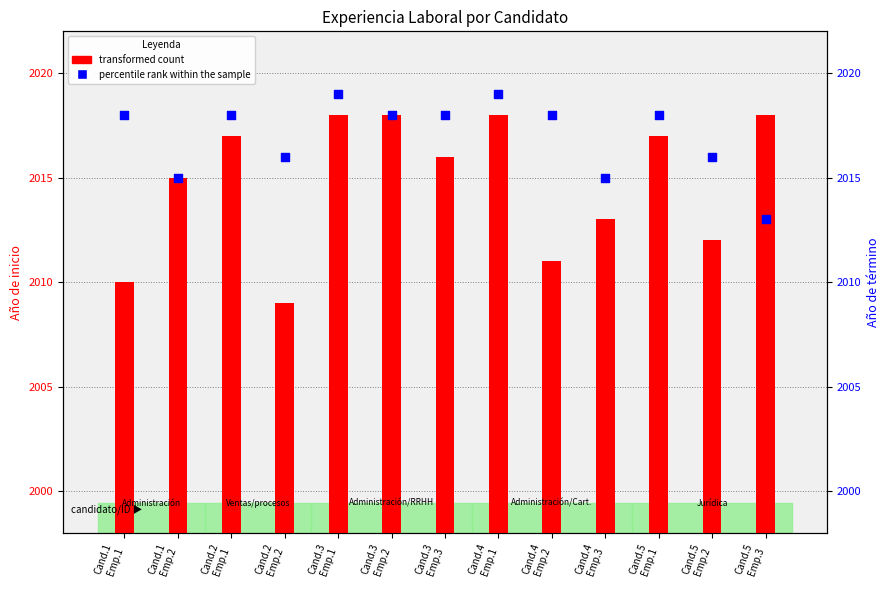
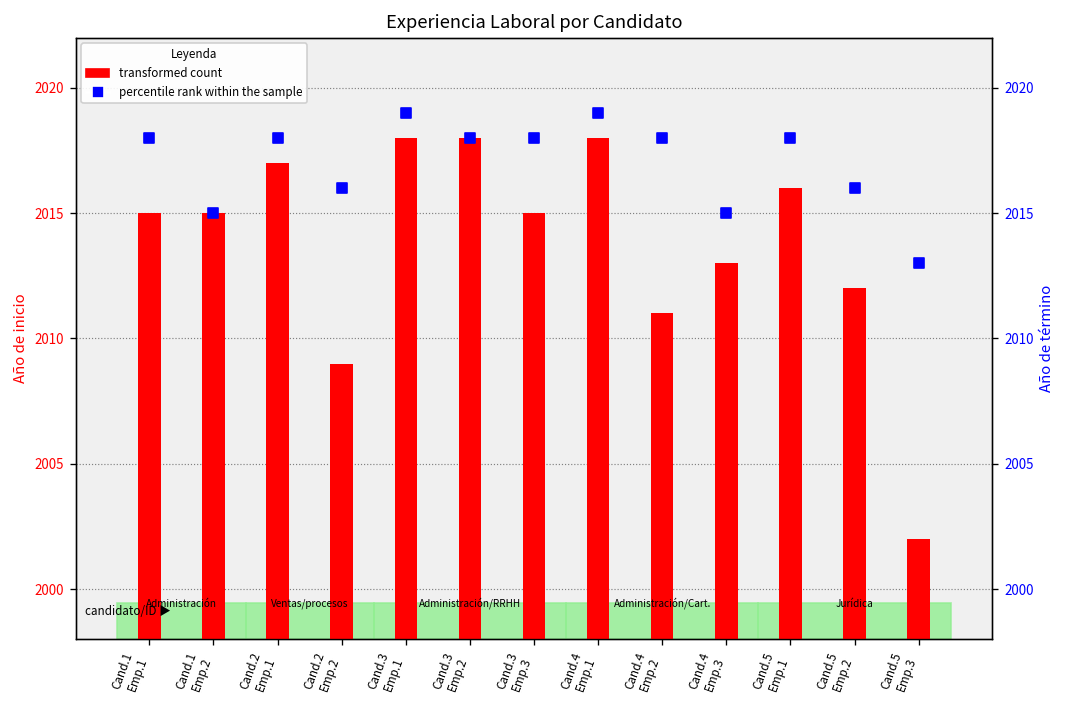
  {
    "transformed count": {
-     "Cand.1 Emp.1": 2010,
+     "Cand.1 Emp.1": 2015,
      "Cand.1 Emp.2": 2015,
      "Cand.2 Emp.1": 2017,
      "Cand.2 Emp.2": 2009,
      "Cand.3 Emp.1": 2018,
      "Cand.3 Emp.2": 2018,
-     "Cand.3 Emp.3": 2016,
+     "Cand.3 Emp.3": 2015,
      "Cand.4 Emp.1": 2018,
      "Cand.4 Emp.2": 2011,
      "Cand.4 Emp.3": 2013,
-     "Cand.5 Emp.1": 2017,
+     "Cand.5 Emp.1": 2016,
      "Cand.5 Emp.2": 2012,
-     "Cand.5 Emp.3": 2018
+     "Cand.5 Emp.3": 2002
    }
  }
